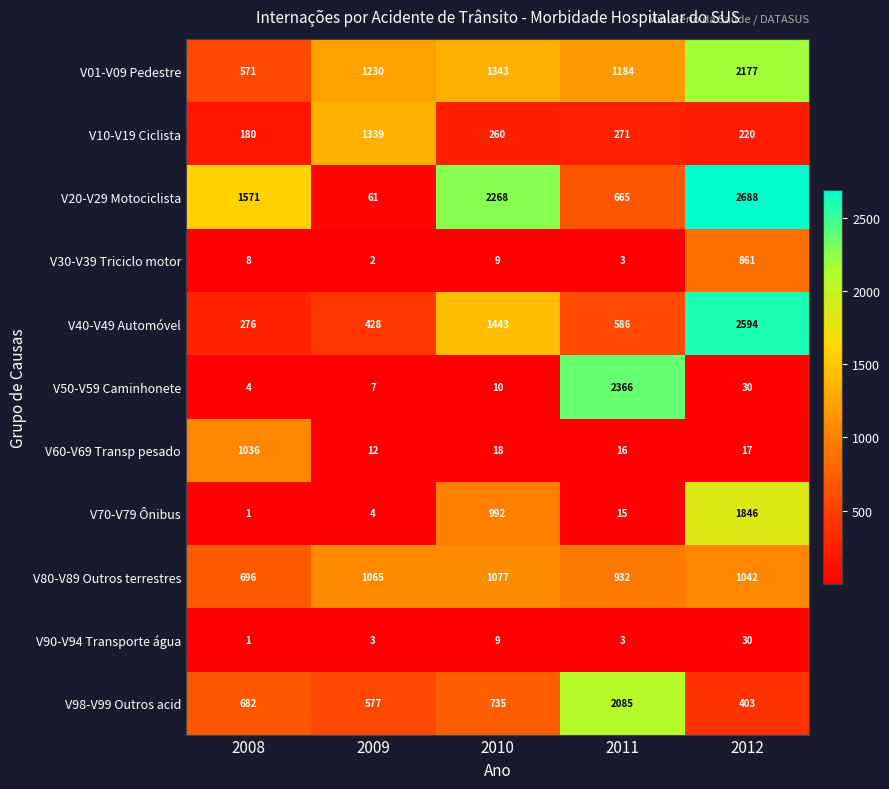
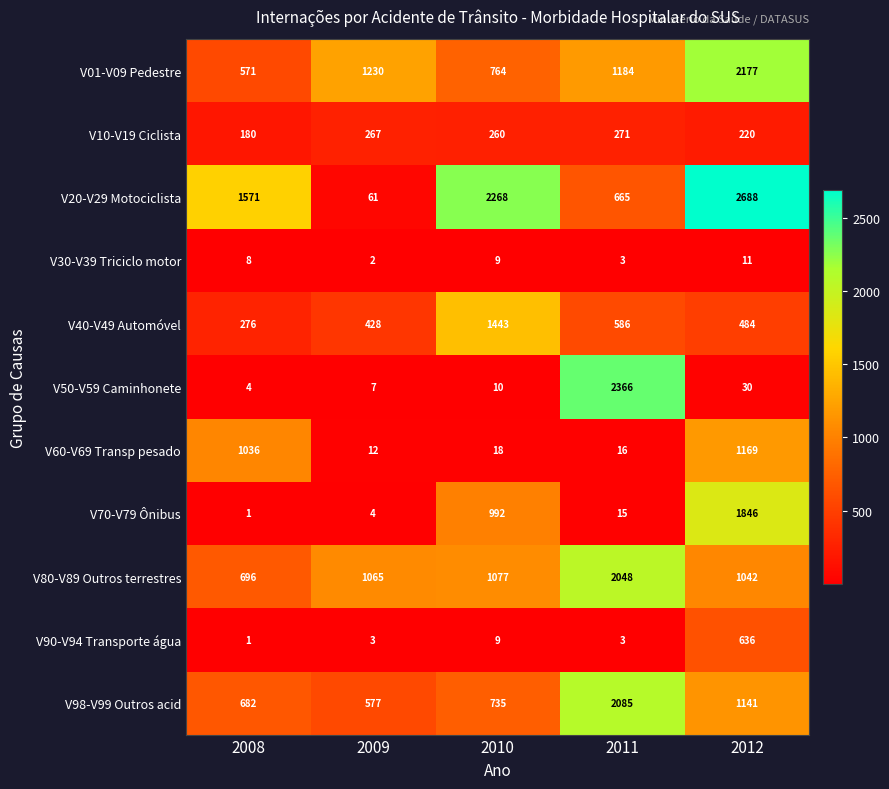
  {
    "V01-V09 Pedestre": {
      "2008": 571,
      "2009": 1230,
-     "2010": 1343,
+     "2010": 764,
      "2011": 1184,
      "2012": 2177
    },
    "V10-V19 Ciclista": {
      "2008": 180,
-     "2009": 1339,
+     "2009": 267,
      "2010": 260,
      "2011": 271,
      "2012": 220
    },
    "V20-V29 Motociclista": {
      "2008": 1571,
      "2009": 61,
      "2010": 2268,
      "2011": 665,
      "2012": 2688
    },
    "V30-V39 Triciclo motor": {
      "2008": 8,
      "2009": 2,
      "2010": 9,
      "2011": 3,
-     "2012": 861
+     "2012": 11
    },
    "V40-V49 Automóvel": {
      "2008": 276,
      "2009": 428,
      "2010": 1443,
      "2011": 586,
-     "2012": 2594
+     "2012": 484
    },
    "V50-V59 Caminhonete": {
      "2008": 4,
      "2009": 7,
      "2010": 10,
      "2011": 2366,
      "2012": 30
    },
    "V60-V69 Transp pesado": {
      "2008": 1036,
      "2009": 12,
      "2010": 18,
      "2011": 16,
-     "2012": 17
+     "2012": 1169
    },
    "V70-V79 Ônibus": {
      "2008": 1,
      "2009": 4,
      "2010": 992,
      "2011": 15,
      "2012": 1846
    },
    "V80-V89 Outros terrestres": {
      "2008": 696,
      "2009": 1065,
      "2010": 1077,
-     "2011": 932,
+     "2011": 2048,
      "2012": 1042
    },
    "V90-V94 Transporte água": {
      "2008": 1,
      "2009": 3,
      "2010": 9,
      "2011": 3,
-     "2012": 30
+     "2012": 636
    },
    "V98-V99 Outros acid": {
      "2008": 682,
      "2009": 577,
      "2010": 735,
      "2011": 2085,
-     "2012": 403
+     "2012": 1141
    }
  }
